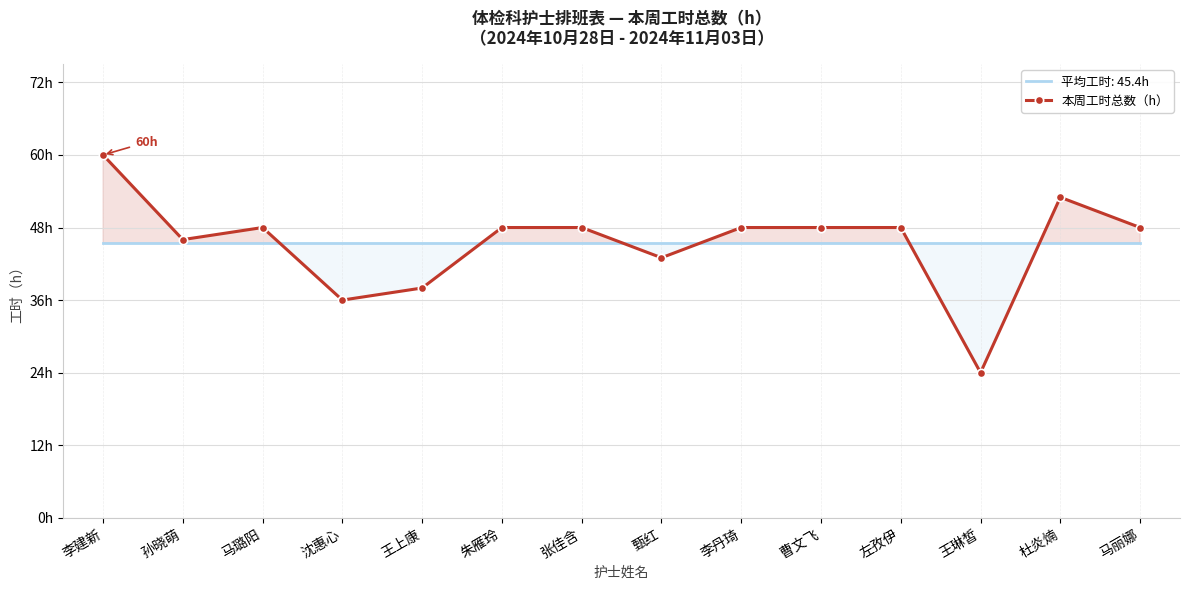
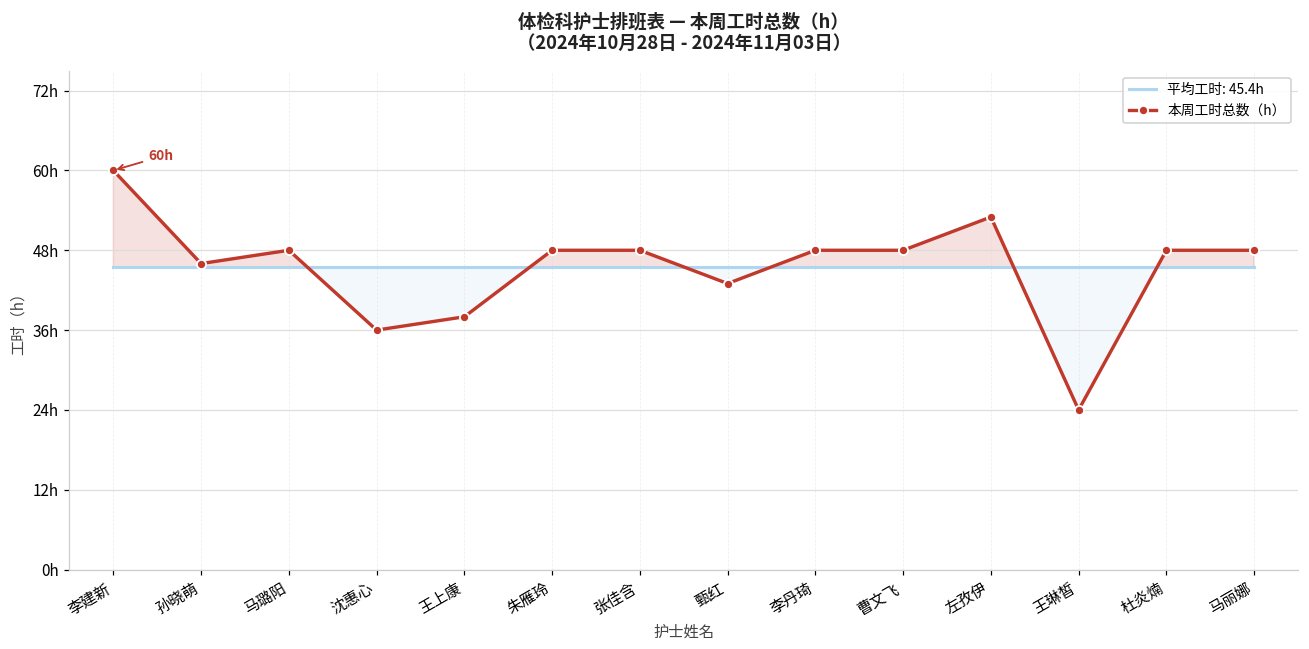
  {
    "平均工时: 45.4h": {
      "李建新": "45h",
      "孙晓萌": "45h",
      "马璐阳": "45h",
      "沈惠心": "45h",
      "王上康": "45h",
      "朱雁玲": "45h",
      "张佳含": "45h",
      "甄红": "45h",
      "李丹琦": "45h",
      "曹文飞": "45h",
      "左孜伊": "45h",
      "王琳皙": "45h",
      "杜炎煵": "45h",
      "马丽娜": "45h"
    },
    "本周工时总数（h）": {
      "孙晓萌": "46h",
      "马璐阳": "48h",
      "沈惠心": "36h",
      "王上康": "38h",
      "朱雁玲": "48h",
      "张佳含": "48h",
      "甄红": "43h",
      "李丹琦": "48h",
      "曹文飞": "48h",
-     "左孜伊": "48h",
+     "左孜伊": "53h",
      "王琳皙": "24h",
-     "杜炎煵": "53h",
+     "杜炎煵": "48h",
      "马丽娜": "48h"
    }
  }
